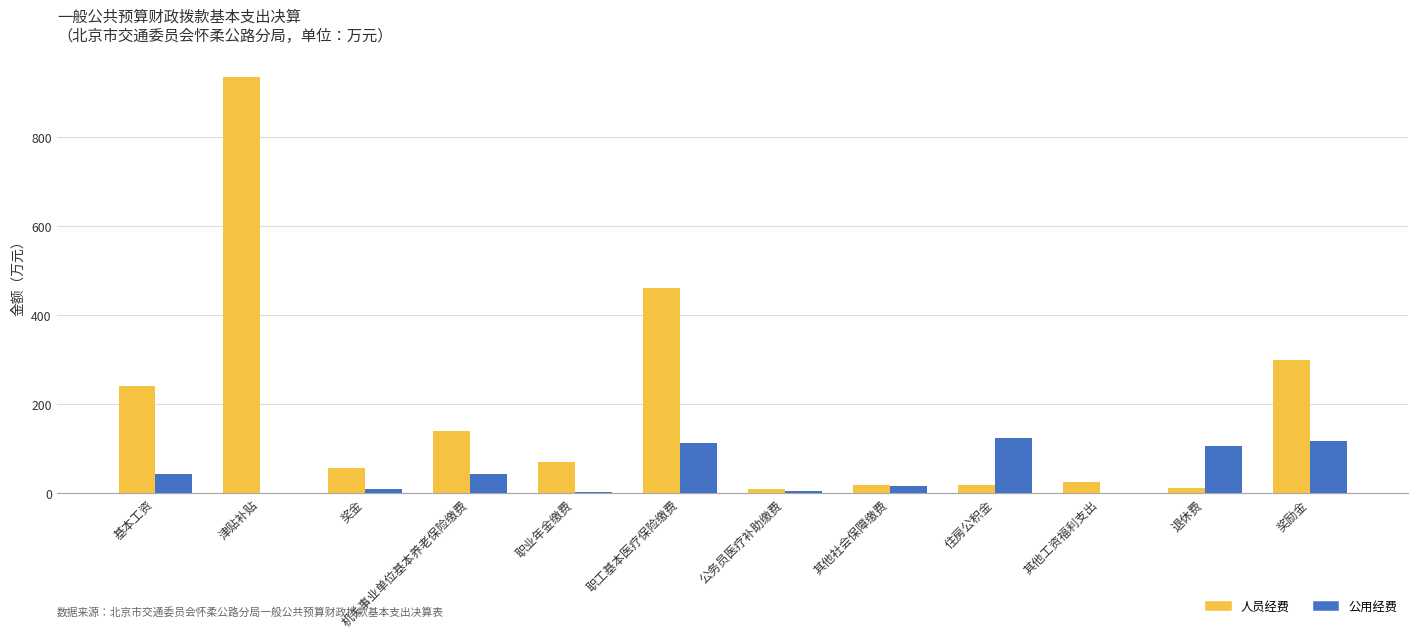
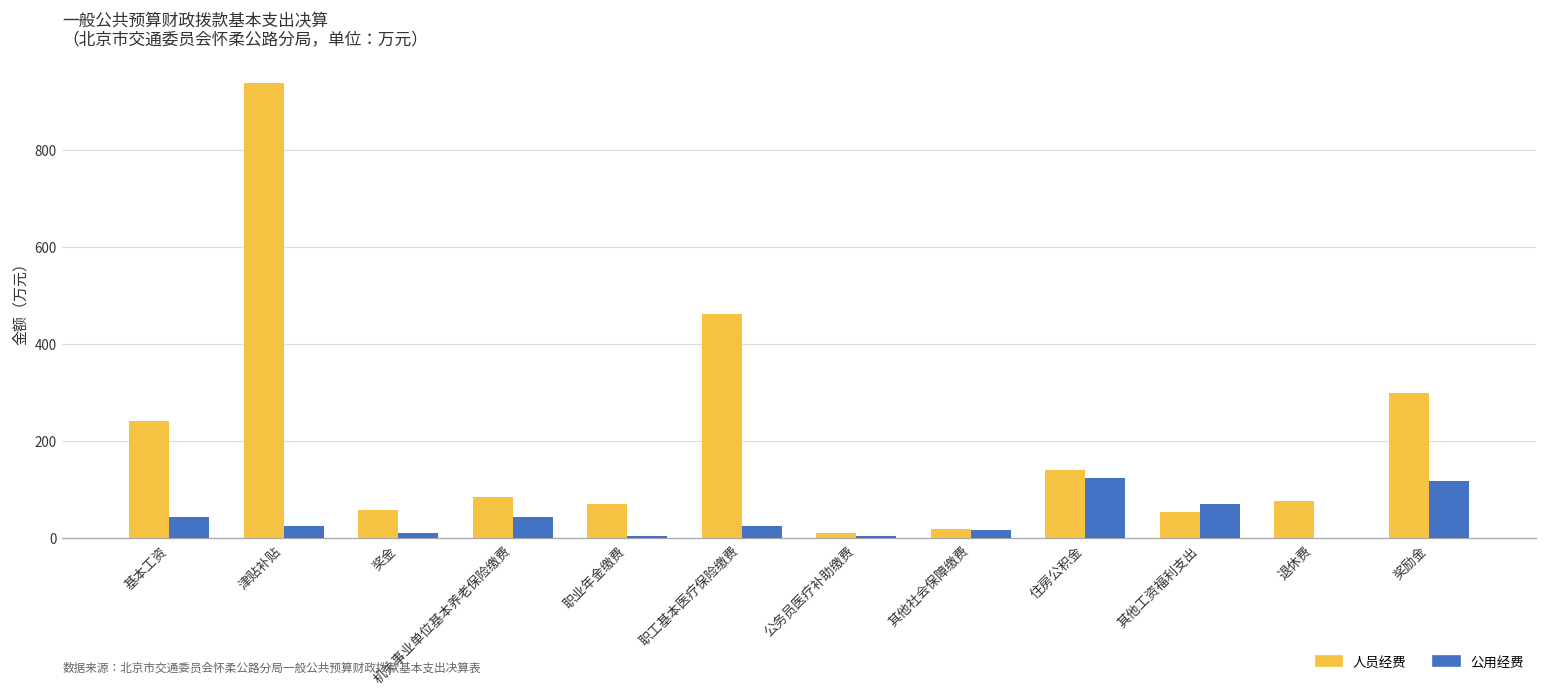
  {
    "人员经费": {
      "基本工资": 240,
      "津贴补贴": 940,
      "奖金": 60,
-     "机关事业单位基本养老保险缴费": 140,
+     "机关事业单位基本养老保险缴费": 80,
      "职业年金缴费": 70,
      "职工基本医疗保险缴费": 460,
      "公务员医疗补助缴费": 10,
      "其他社会保障缴费": 20,
-     "住房公积金": 20,
-     "其他工资福利支出": 20,
-     "退休费": 10,
+     "住房公积金": 140,
+     "其他工资福利支出": 50,
+     "退休费": 80,
      "奖励金": 300
    },
    "公用经费": {
      "基本工资": 40,
-     "津贴补贴": 0,
+     "津贴补贴": 20,
      "奖金": 10,
      "机关事业单位基本养老保险缴费": 40,
-     "职工基本医疗保险缴费": 110,
+     "职工基本医疗保险缴费": 20,
      "其他社会保障缴费": 20,
      "住房公积金": 120,
-     "其他工资福利支出": 0,
-     "退休费": 110,
+     "其他工资福利支出": 70,
+     "退休费": 0,
      "奖励金": 120
    }
  }
